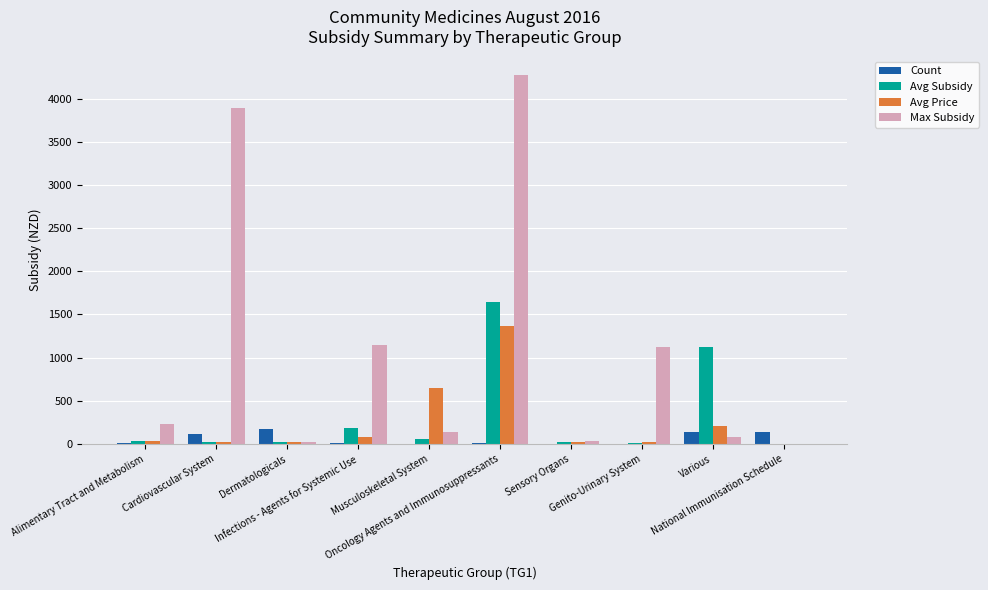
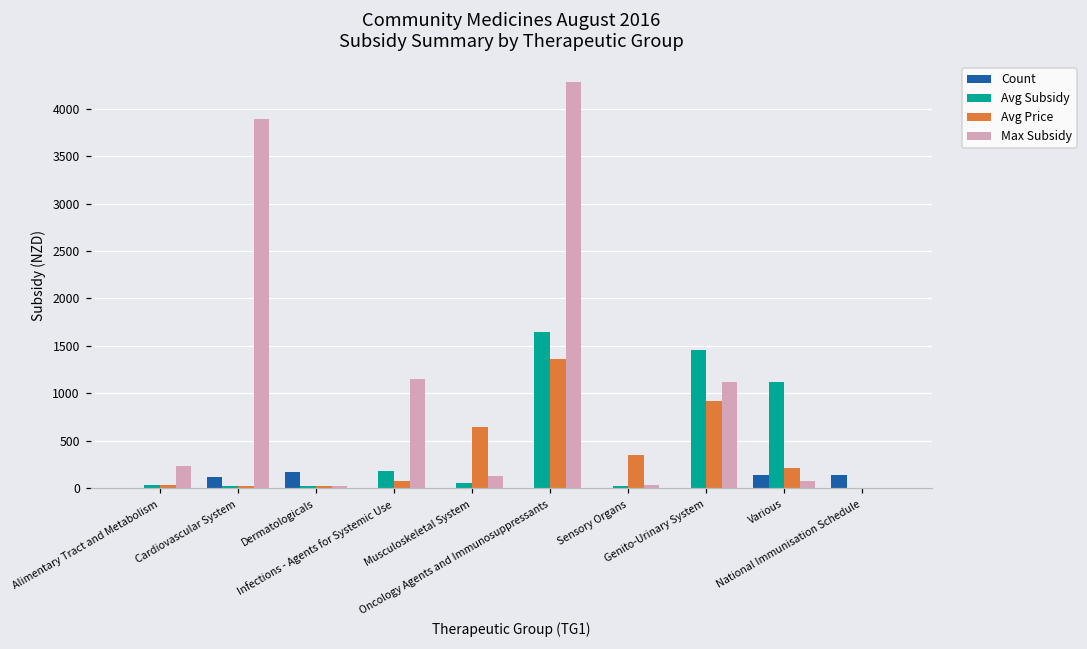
  {
    "Count": {
      "Cardiovascular System": 100,
      "Dermatologicals": 200,
      "Various": 100,
      "National Immunisation Schedule": 100
    },
    "Avg Subsidy": {
      "Alimentary Tract and Metabolism": 0,
      "Infections - Agents for Systemic Use": 200,
      "Musculoskeletal System": 100,
      "Oncology Agents and Immunosuppressants": 1700,
-     "Genito-Urinary System": 0,
+     "Genito-Urinary System": 1500,
      "Various": 1100,
      "National Immunisation Schedule": 0
    },
    "Avg Price": {
      "Alimentary Tract and Metabolism": 0,
      "Infections - Agents for Systemic Use": 100,
      "Musculoskeletal System": 600,
      "Oncology Agents and Immunosuppressants": 1400,
-     "Sensory Organs": 0,
-     "Genito-Urinary System": 0,
+     "Sensory Organs": 400,
+     "Genito-Urinary System": 900,
      "Various": 200,
      "National Immunisation Schedule": 0
    },
    "Max Subsidy": {
      "Alimentary Tract and Metabolism": 200,
      "Cardiovascular System": 3900,
      "Infections - Agents for Systemic Use": 1100,
      "Musculoskeletal System": 100,
      "Oncology Agents and Immunosuppressants": 4300,
      "Sensory Organs": 0,
      "Genito-Urinary System": 1100,
      "Various": 100,
      "National Immunisation Schedule": 0
    }
  }
